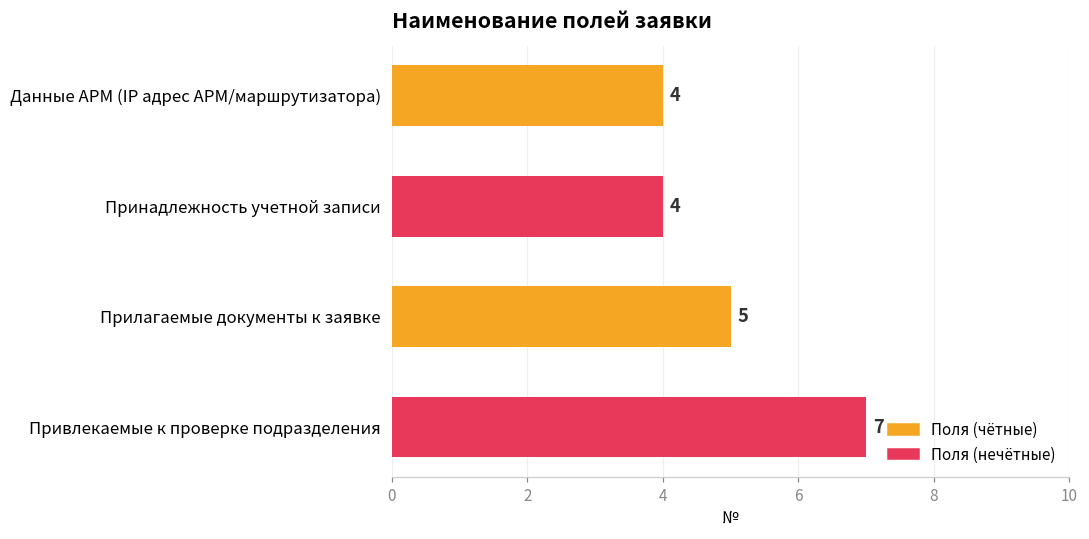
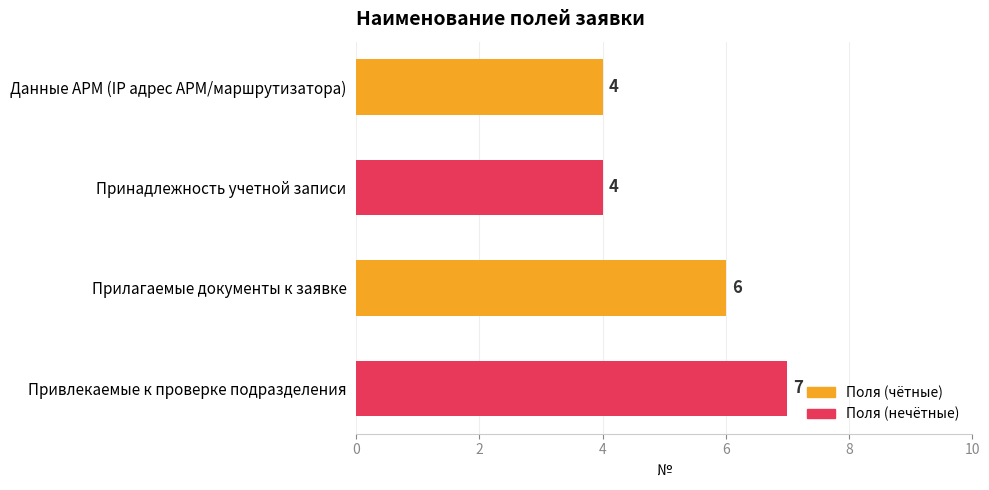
  {
    "Данные АРМ (IP адрес АРМ/маршрутизатора)": 4,
    "Принадлежность учетной записи": 4,
-   "Прилагаемые документы к заявке": 5,
+   "Прилагаемые документы к заявке": 6,
    "Привлекаемые к проверке подразделения": 7
  }
